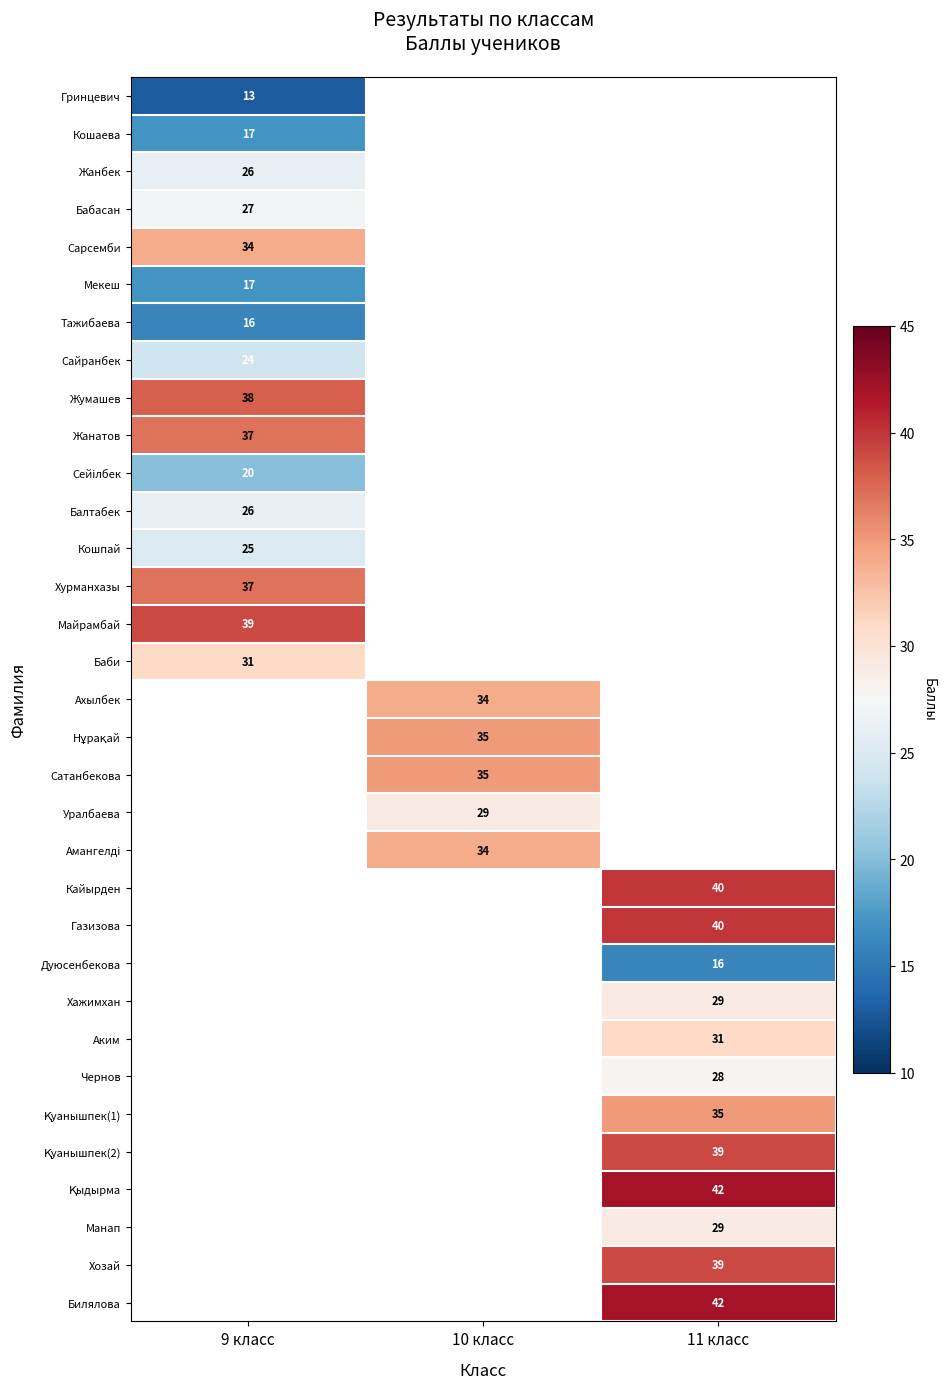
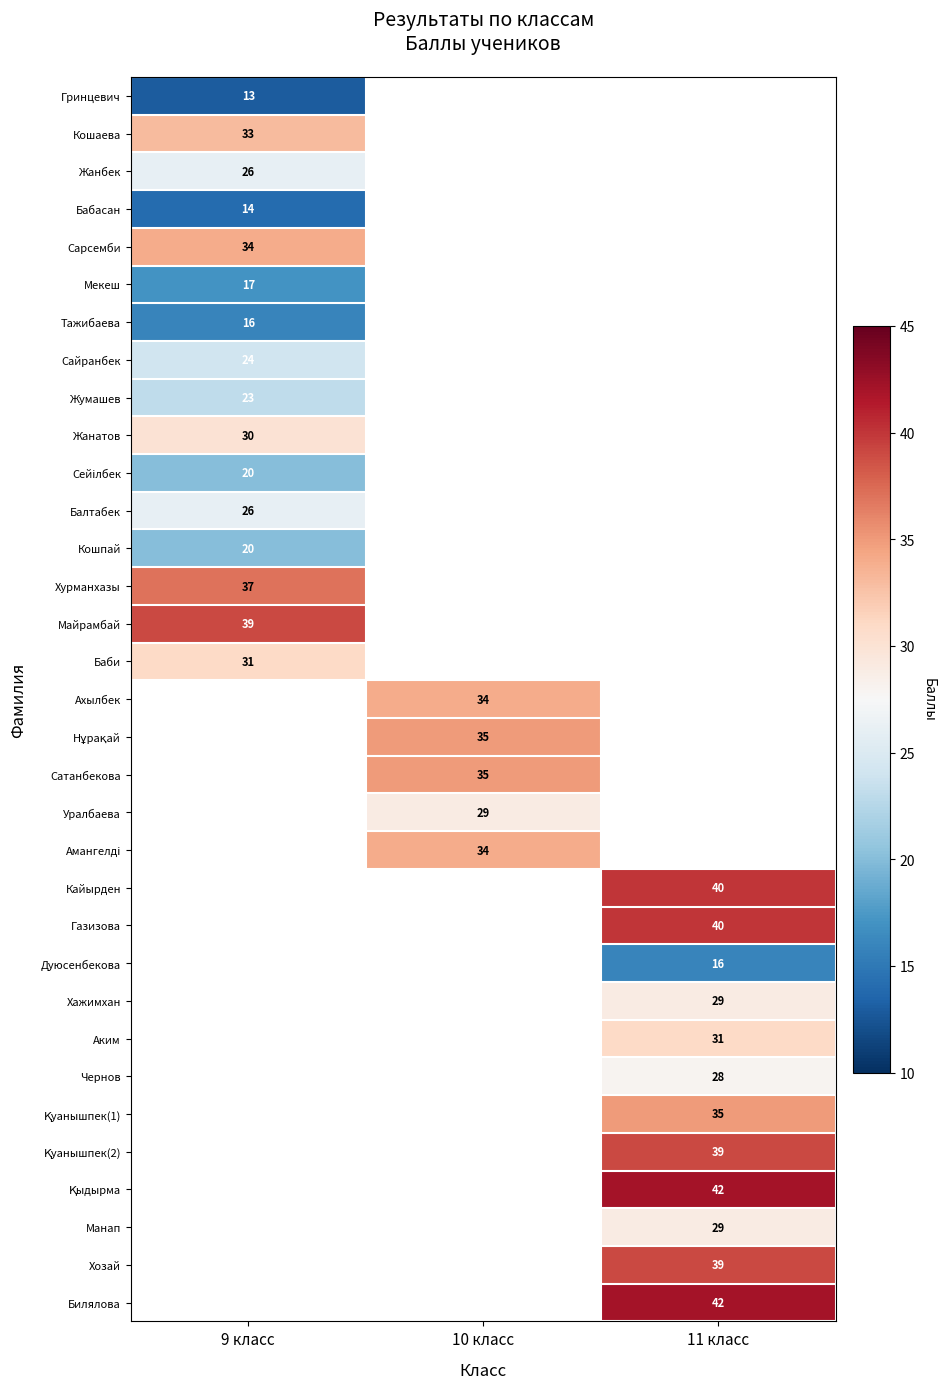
  {
    "Гринцевич": {
      "9 класс": 13
    },
    "Кошаева": {
-     "9 класс": 17
+     "9 класс": 33
    },
    "Жанбек": {
      "9 класс": 26
    },
    "Бабасан": {
-     "9 класс": 27
+     "9 класс": 14
    },
    "Сарсемби": {
      "9 класс": 34
    },
    "Мекеш": {
      "9 класс": 17
    },
    "Тажибаева": {
      "9 класс": 16
    },
    "Жумашев": {
-     "9 класс": 38
+     "9 класс": 23
    },
    "Жанатов": {
-     "9 класс": 37
+     "9 класс": 30
    },
    "Сейілбек": {
      "9 класс": 20
    },
    "Балтабек": {
      "9 класс": 26
    },
    "Кошпай": {
-     "9 класс": 25
+     "9 класс": 20
    },
    "Хурманхазы": {
      "9 класс": 37
    },
    "Майрамбай": {
      "9 класс": 39
    },
    "Баби": {
      "9 класс": 31
    },
    "Ахылбек": {
      "10 класс": 34
    },
    "Нұрақай": {
      "10 класс": 35
    },
    "Сатанбекова": {
      "10 класс": 35
    },
    "Уралбаева": {
      "10 класс": 29
    },
    "Амангелді": {
      "10 класс": 34
    },
    "Кайырден": {
      "11 класс": 40
    },
    "Газизова": {
      "11 класс": 40
    },
    "Дуюсенбекова": {
      "11 класс": 16
    },
    "Хажимхан": {
      "11 класс": 29
    },
    "Аким": {
      "11 класс": 31
    },
    "Чернов": {
      "11 класс": 28
    },
    "Қуанышпек(1)": {
      "11 класс": 35
    },
    "Қуанышпек(2)": {
      "11 класс": 39
    },
    "Қыдырма": {
      "11 класс": 42
    },
    "Манап": {
      "11 класс": 29
    },
    "Хозай": {
      "11 класс": 39
    },
    "Билялова": {
      "11 класс": 42
    }
  }
